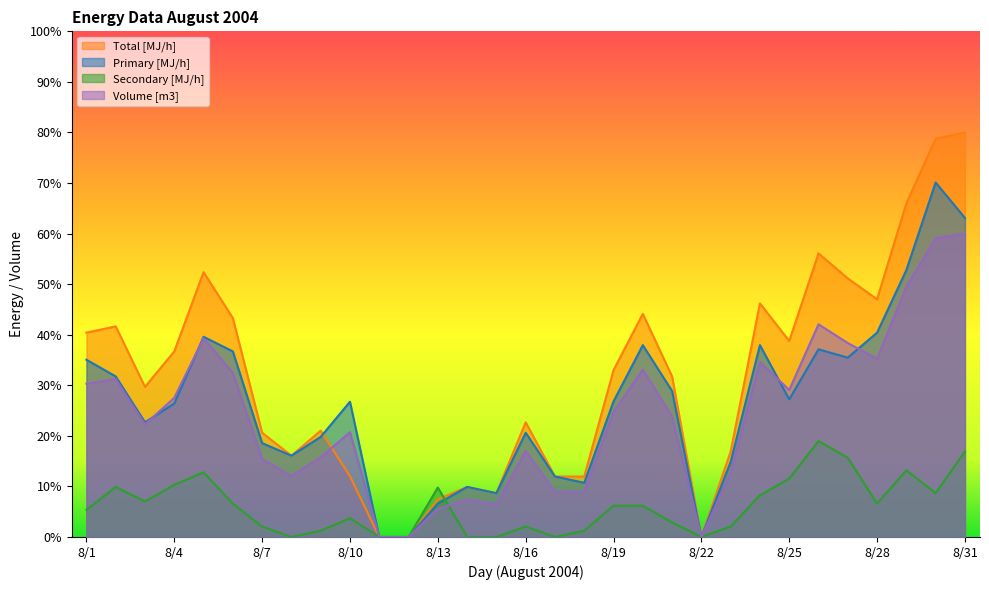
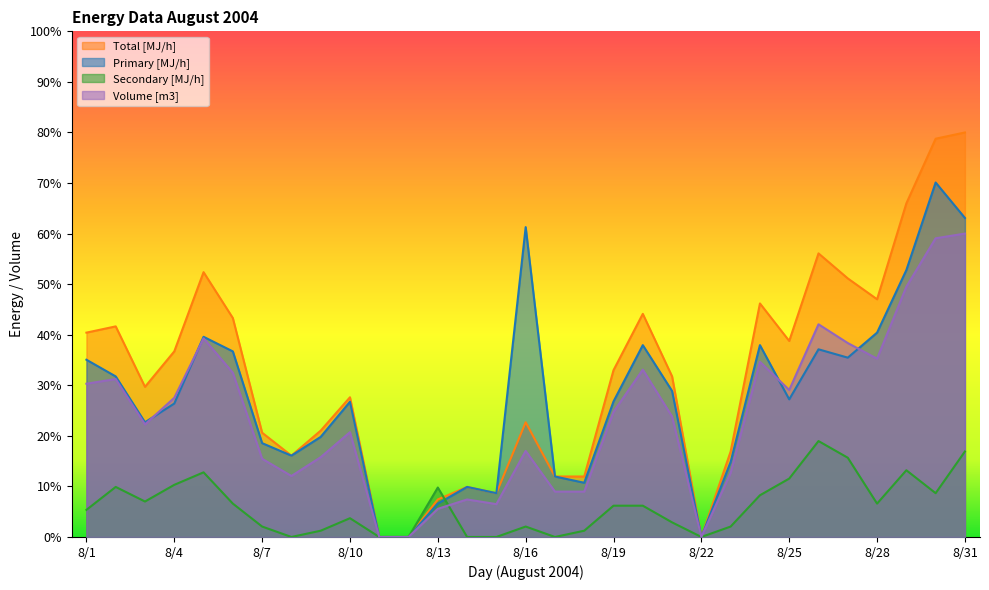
  {
    "Total [MJ/h]": {
      "8/1": "40%",
      "8/4": "37%",
      "8/7": "21%",
-     "8/10": "12%",
+     "8/10": "28%",
      "8/13": "7%",
      "8/16": "23%",
      "8/19": "33%",
      "8/25": "39%",
      "8/28": "47%",
      "8/31": "80%"
    },
    "Primary [MJ/h]": {
      "8/1": "35%",
      "8/4": "26%",
      "8/7": "19%",
      "8/10": "27%",
      "8/13": "7%",
-     "8/16": "21%",
+     "8/16": "61%",
      "8/19": "27%",
      "8/25": "27%",
      "8/28": "40%",
      "8/31": "63%"
    },
    "Secondary [MJ/h]": {
      "8/1": "5%",
      "8/4": "10%",
      "8/7": "2%",
      "8/10": "4%",
      "8/13": "10%",
      "8/16": "2%",
      "8/19": "6%",
      "8/25": "12%",
      "8/28": "7%",
      "8/31": "17%"
    },
    "Volume [m3]": {
      "8/1": "30%",
      "8/4": "28%",
      "8/7": "15%",
      "8/10": "21%",
      "8/13": "6%",
      "8/16": "17%",
      "8/19": "25%",
      "8/25": "29%",
      "8/28": "35%",
      "8/31": "60%"
    }
  }
